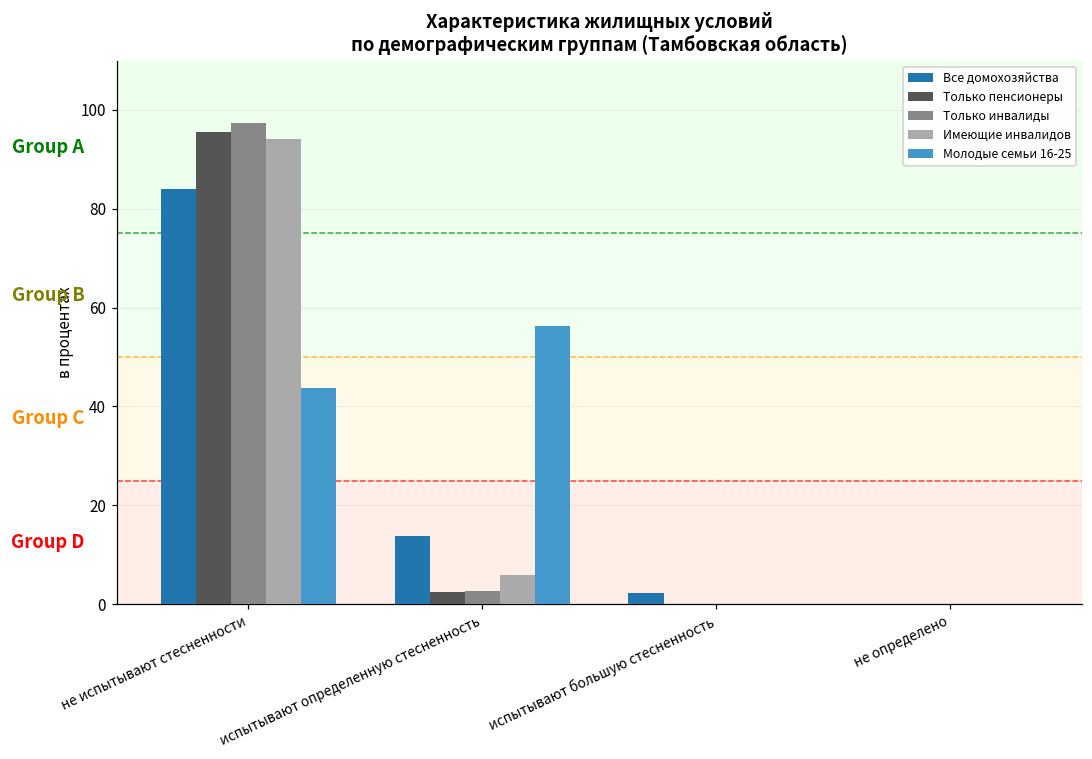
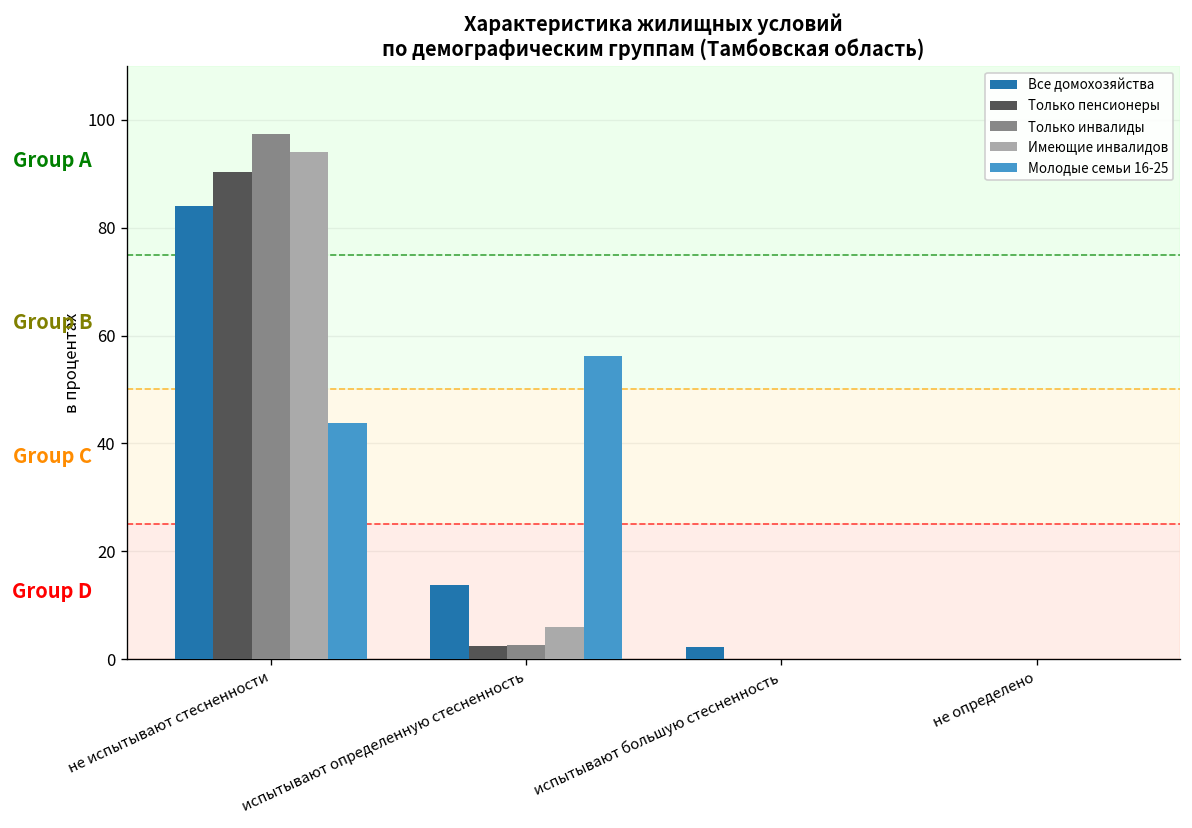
  {
    "Только пенсионеры": {
-     "не испытывают стесненности": 96,
+     "не испытывают стесненности": 90,
      "испытывают определенную стесненность": 2,
      "испытывают большую стесненность": 0,
      "не определено": 0
    }
  }
